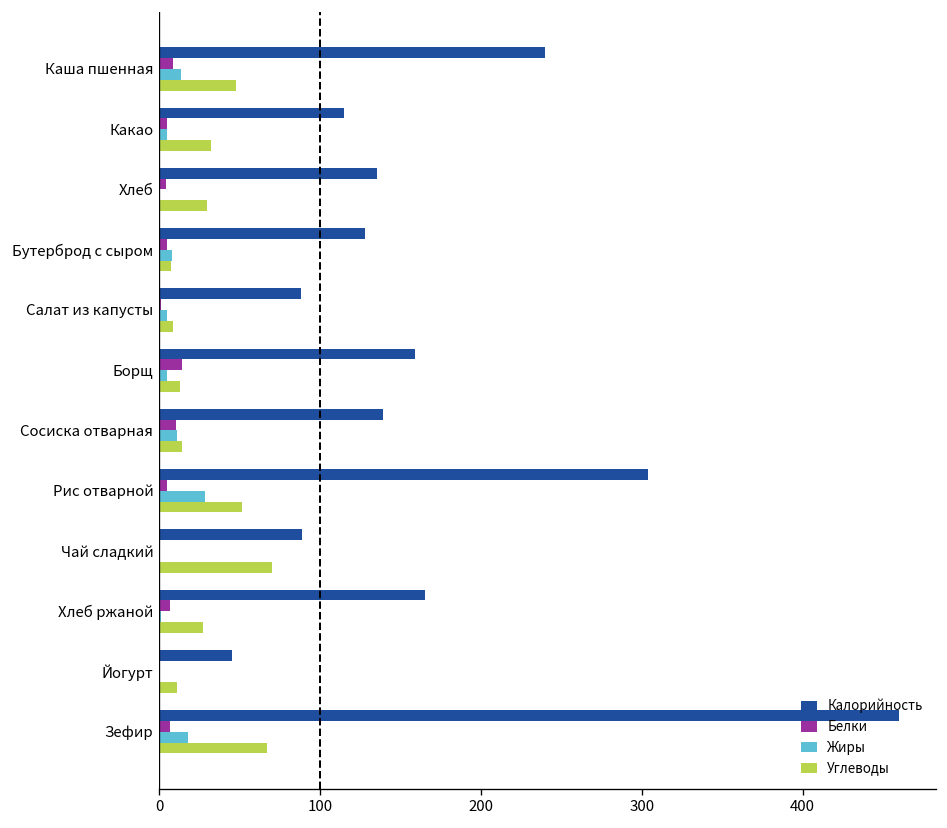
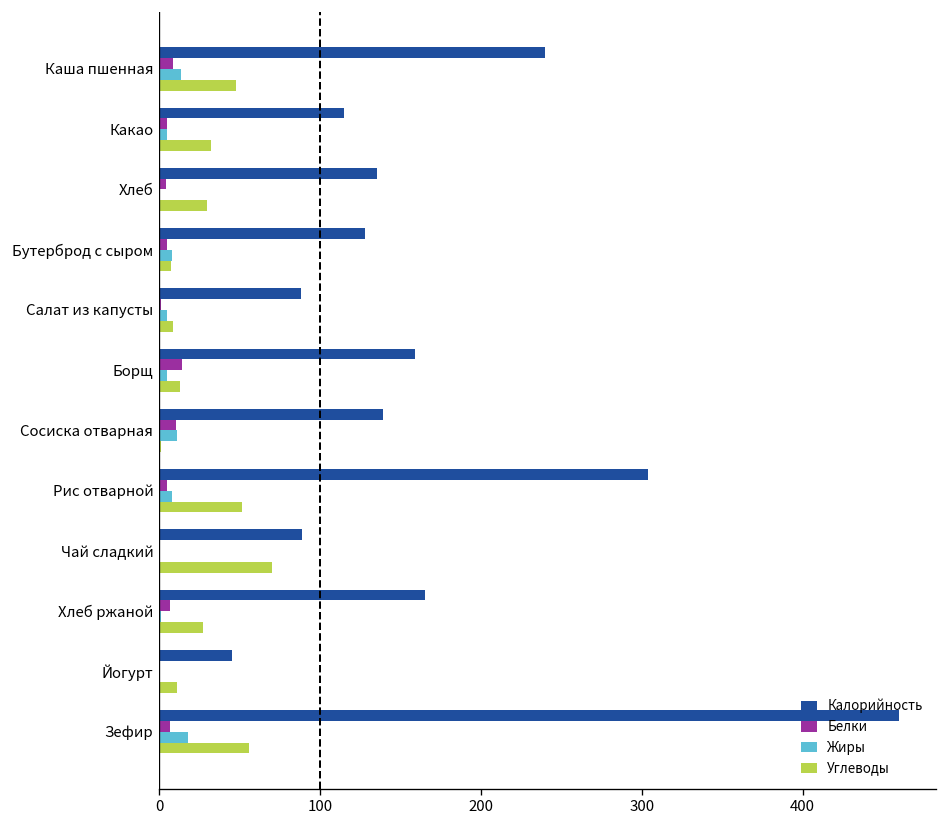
  {
    "Калорийность": {
      "Каша пшенная": 240,
      "Какао": 115,
      "Хлеб": 136,
      "Бутерброд с сыром": 128,
      "Салат из капусты": 88,
      "Борщ": 159,
      "Сосиска отварная": 139,
      "Рис отварной": 304,
      "Чай сладкий": 89,
      "Хлеб ржаной": 165,
      "Йогурт": 45,
      "Зефир": 460
    },
    "Белки": {
      "Каша пшенная": 9,
      "Какао": 5,
      "Хлеб": 5,
      "Бутерброд с сыром": 5,
      "Борщ": 14,
      "Сосиска отварная": 10,
      "Рис отварной": 5,
      "Хлеб ржаной": 7,
      "Йогурт": 0,
      "Зефир": 7
    },
    "Жиры": {
      "Каша пшенная": 14,
      "Какао": 5,
      "Бутерброд с сыром": 8,
      "Салат из капусты": 5,
      "Борщ": 5,
      "Сосиска отварная": 11,
-     "Рис отварной": 28,
+     "Рис отварной": 8,
      "Чай сладкий": 0,
      "Йогурт": 0,
      "Зефир": 18
    },
    "Углеводы": {
      "Каша пшенная": 48,
      "Какао": 33,
      "Хлеб": 30,
      "Бутерброд с сыром": 7,
      "Салат из капусты": 9,
      "Борщ": 13,
-     "Сосиска отварная": 14,
+     "Сосиска отварная": 1,
      "Рис отварной": 51,
      "Чай сладкий": 70,
      "Хлеб ржаной": 27,
      "Йогурт": 11,
-     "Зефир": 67
+     "Зефир": 56
    }
  }
